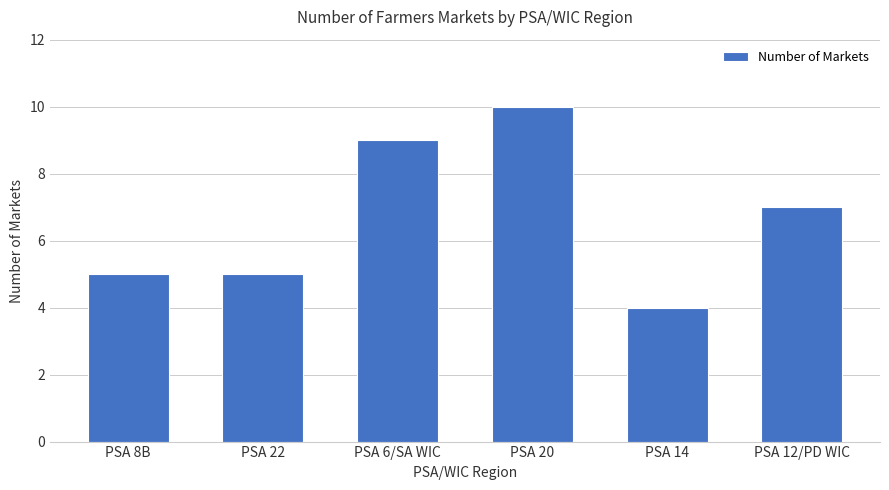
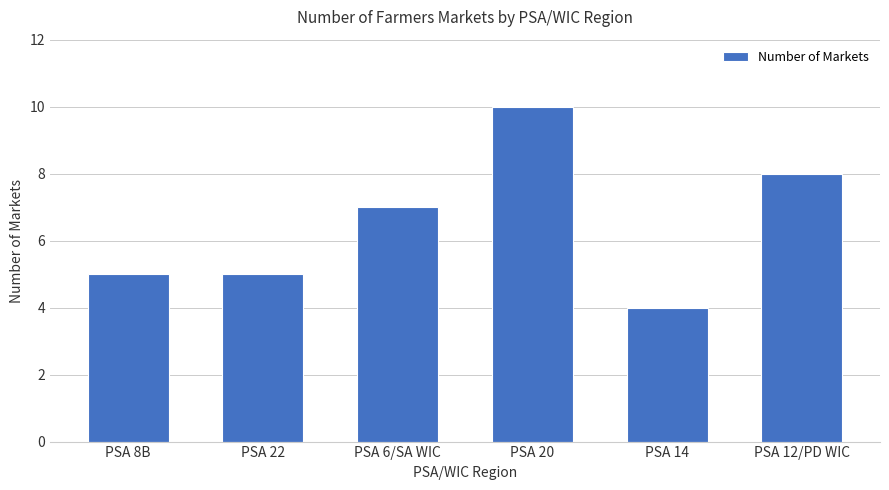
  {
    "PSA 8B": 5,
    "PSA 22": 5,
-   "PSA 6/SA WIC": 9,
+   "PSA 6/SA WIC": 7,
    "PSA 20": 10,
    "PSA 14": 4,
-   "PSA 12/PD WIC": 7
+   "PSA 12/PD WIC": 8
  }
